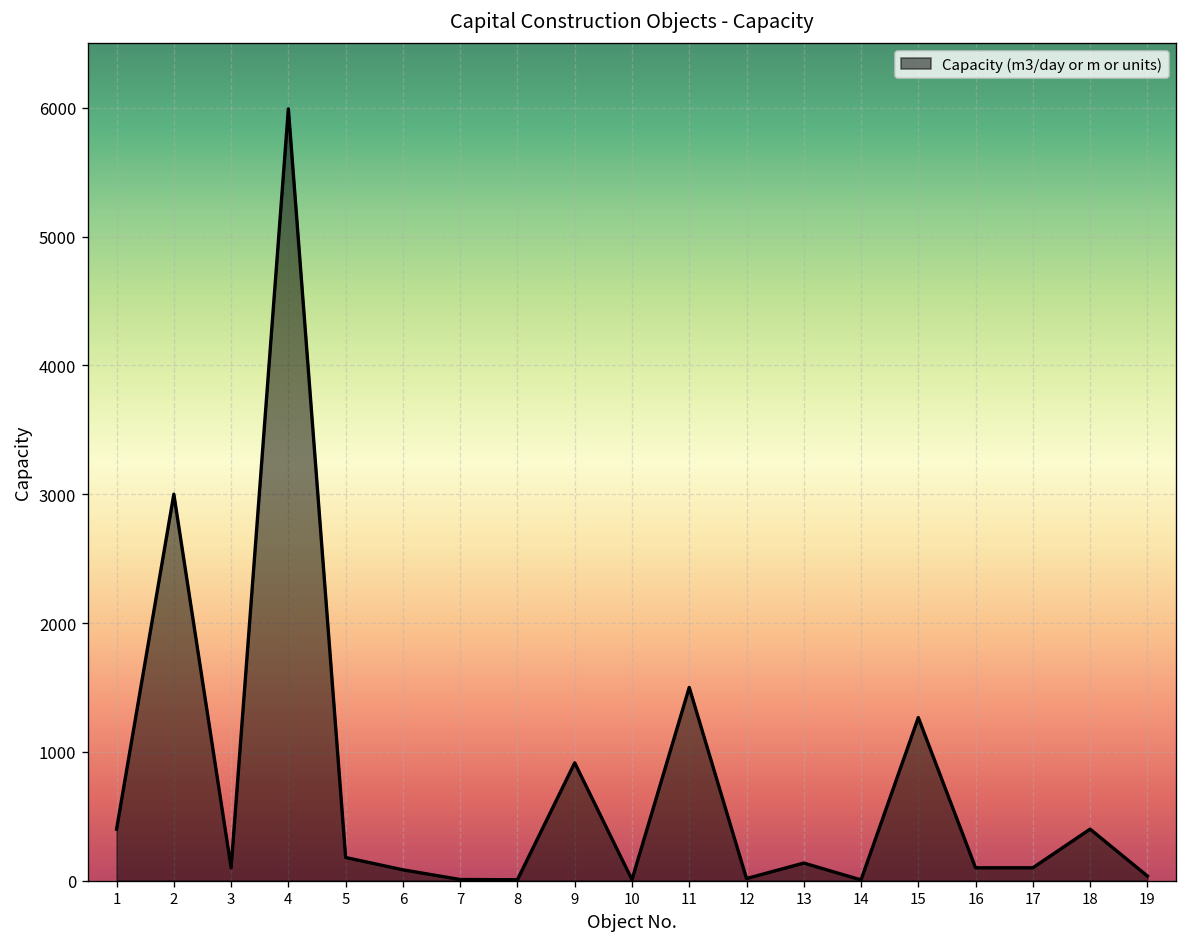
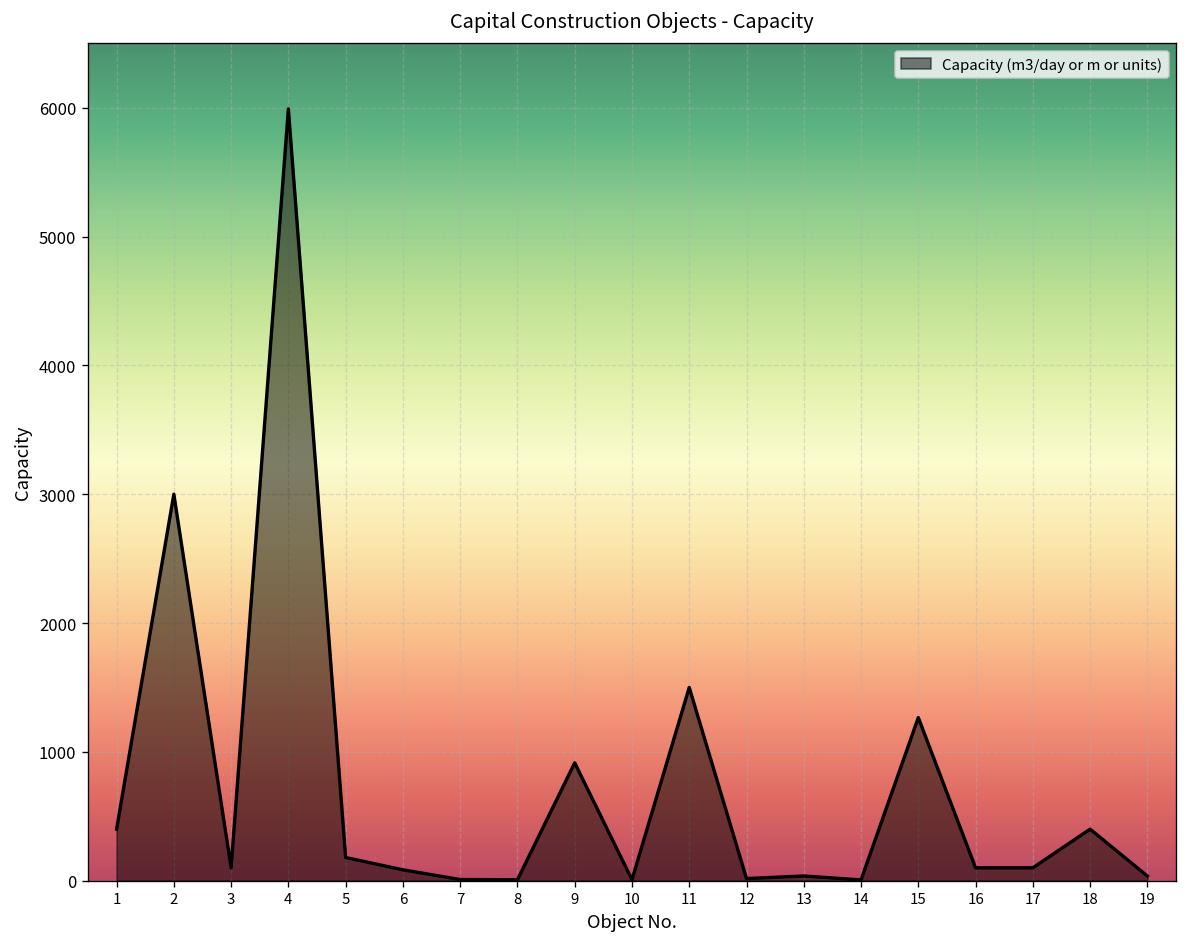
  {
    "1": 400,
    "2": 3000,
    "3": 100,
    "4": 5990,
    "5": 180,
    "6": 80,
    "7": 10,
    "8": 10,
    "9": 920,
    "10": 10,
    "11": 1500,
    "12": 20,
-   "13": 140,
+   "13": 40,
    "14": 10,
    "15": 1270,
    "16": 100,
    "17": 100,
    "18": 400,
    "19": 40
  }
